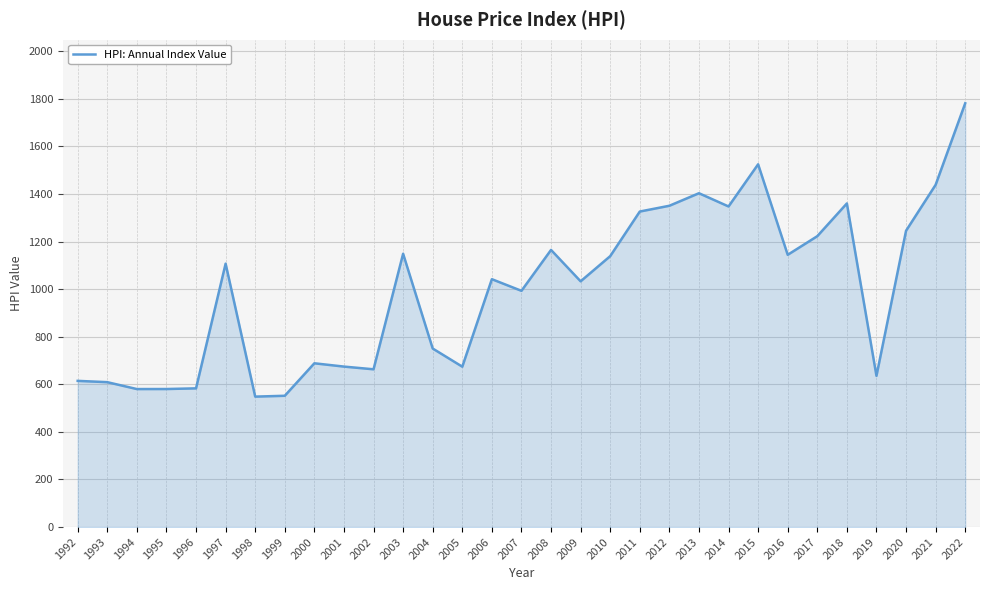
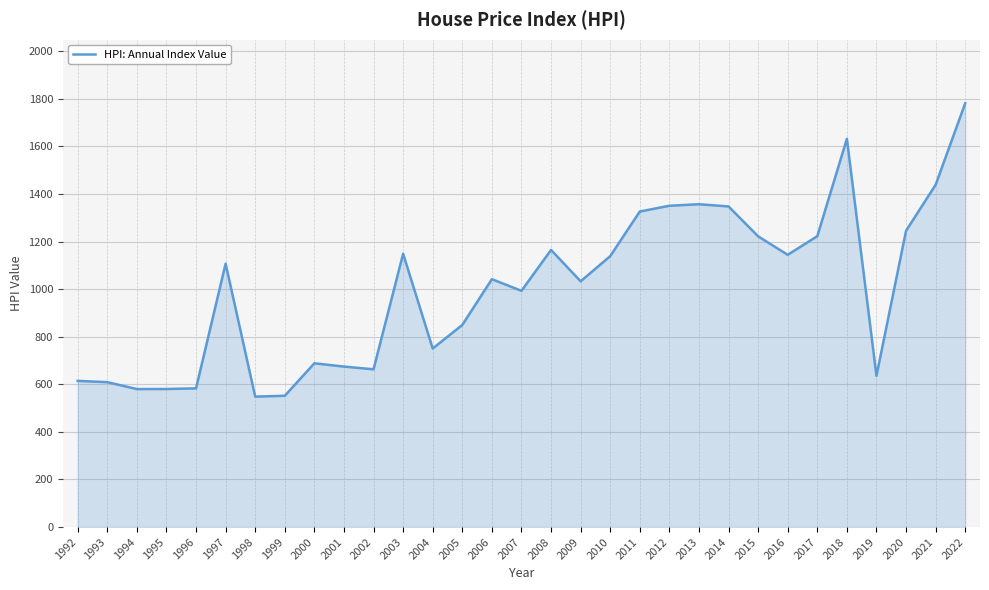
  {
    "1992": 610,
    "1993": 610,
    "1994": 580,
    "1995": 580,
    "1996": 580,
    "1997": 1110,
    "1998": 550,
    "1999": 550,
    "2000": 690,
    "2001": 670,
    "2002": 660,
    "2003": 1150,
    "2004": 750,
-   "2005": 670,
+   "2005": 850,
    "2006": 1040,
    "2007": 990,
    "2008": 1170,
    "2009": 1030,
    "2010": 1140,
    "2011": 1330,
    "2012": 1350,
-   "2013": 1400,
+   "2013": 1360,
    "2014": 1350,
-   "2015": 1530,
+   "2015": 1220,
    "2016": 1140,
    "2017": 1220,
-   "2018": 1360,
+   "2018": 1630,
    "2019": 640,
    "2020": 1250,
    "2021": 1440,
    "2022": 1780
  }
